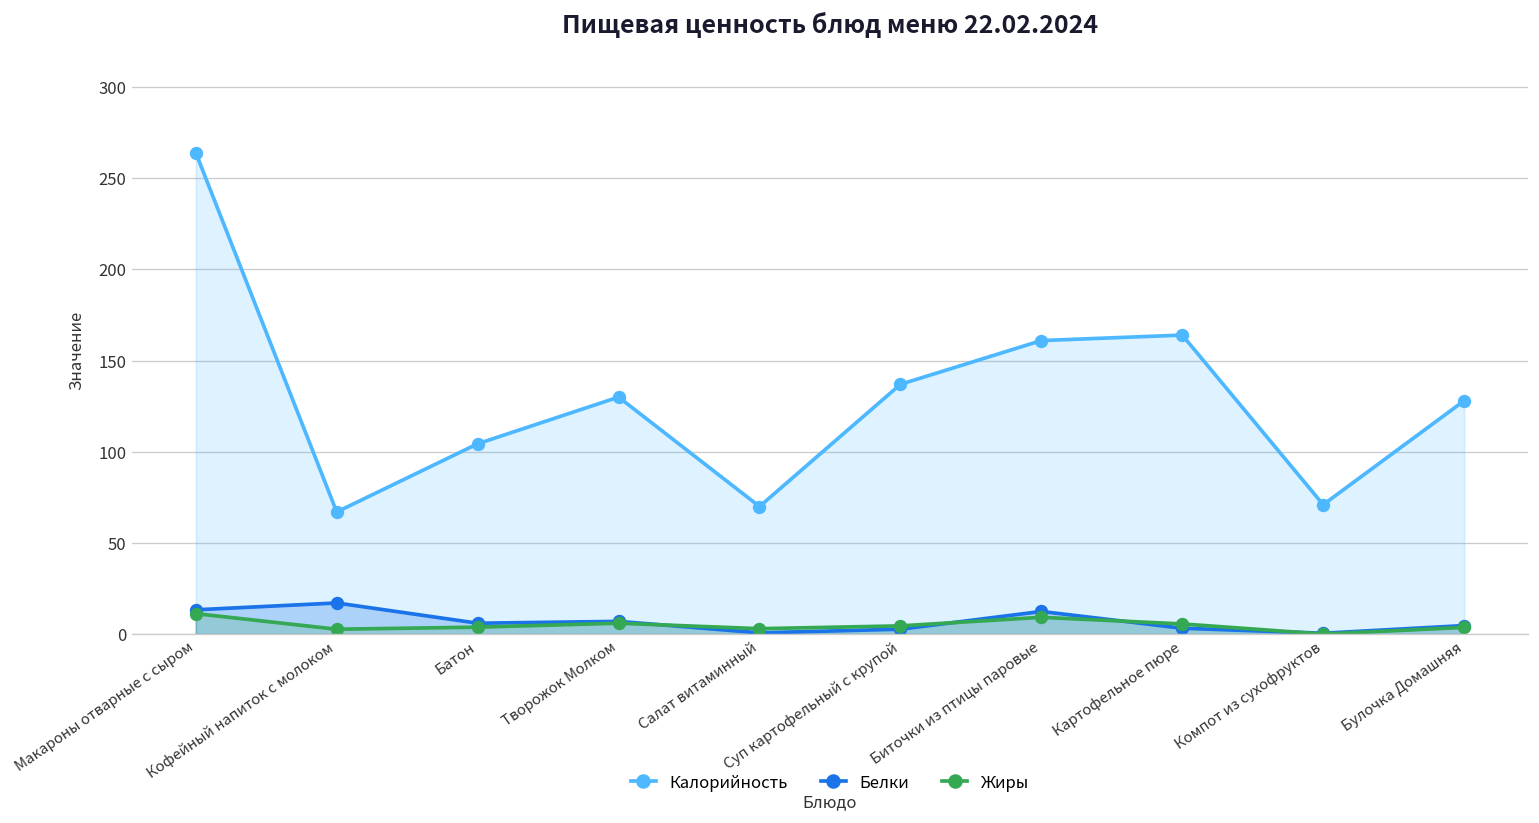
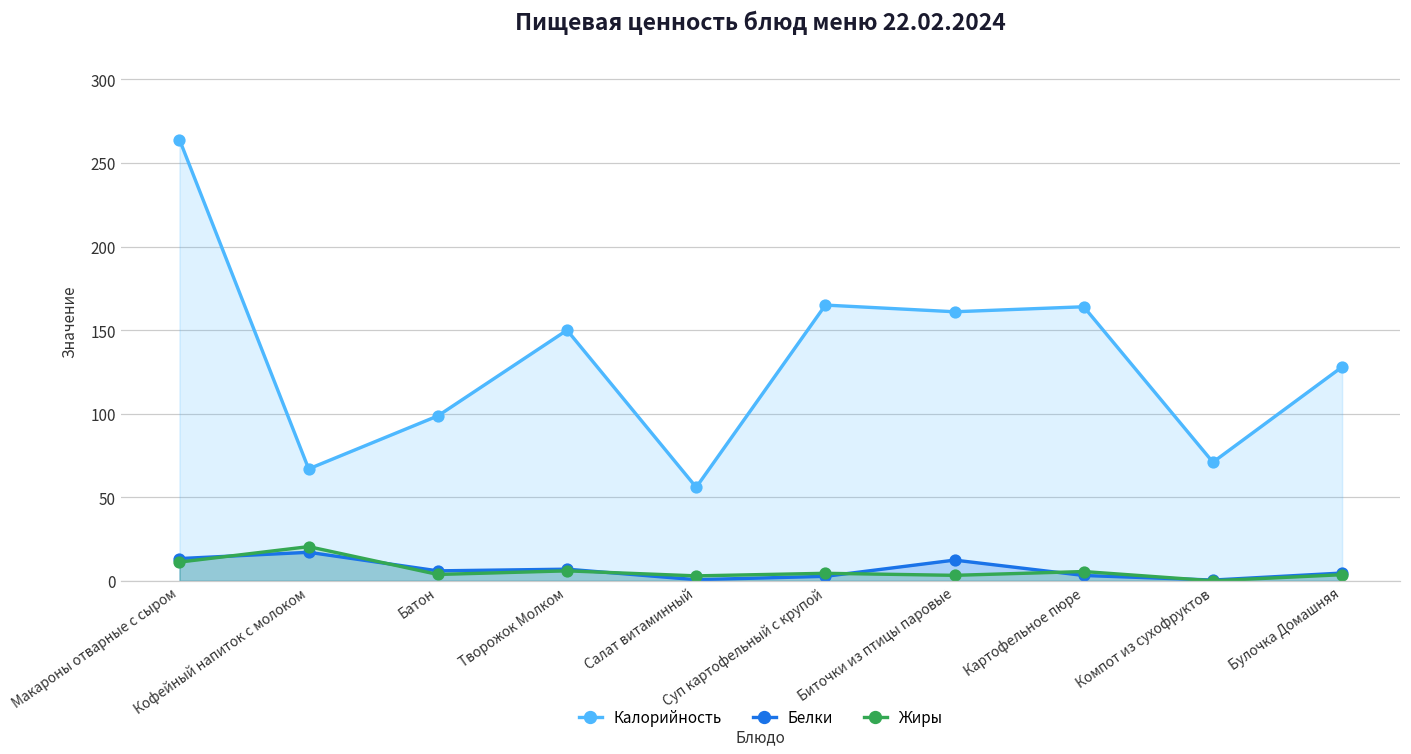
  {
    "Калорийность": {
      "Макароны отварные с сыром": 264,
      "Кофейный напиток с молоком": 67,
-     "Батон": 104,
-     "Творожок Молком": 130,
-     "Салат витаминный": 70,
-     "Суп картофельный с крупой": 137,
+     "Батон": 99,
+     "Творожок Молком": 150,
+     "Салат витаминный": 56,
+     "Суп картофельный с крупой": 165,
      "Биточки из птицы паровые": 161,
      "Картофельное пюре": 164,
      "Компот из сухофруктов": 71,
      "Булочка Домашняя": 128
    },
    "Белки": {
      "Макароны отварные с сыром": 13,
      "Кофейный напиток с молоком": 17,
      "Батон": 6,
      "Салат витаминный": 1,
      "Суп картофельный с крупой": 3,
      "Биточки из птицы паровые": 12,
      "Картофельное пюре": 3
    },
    "Жиры": {
      "Макароны отварные с сыром": 11,
-     "Кофейный напиток с молоком": 3,
+     "Кофейный напиток с молоком": 21,
      "Батон": 4,
      "Салат витаминный": 3,
      "Суп картофельный с крупой": 5,
-     "Биточки из птицы паровые": 9,
+     "Биточки из птицы паровые": 3,
      "Картофельное пюре": 6
    }
  }
